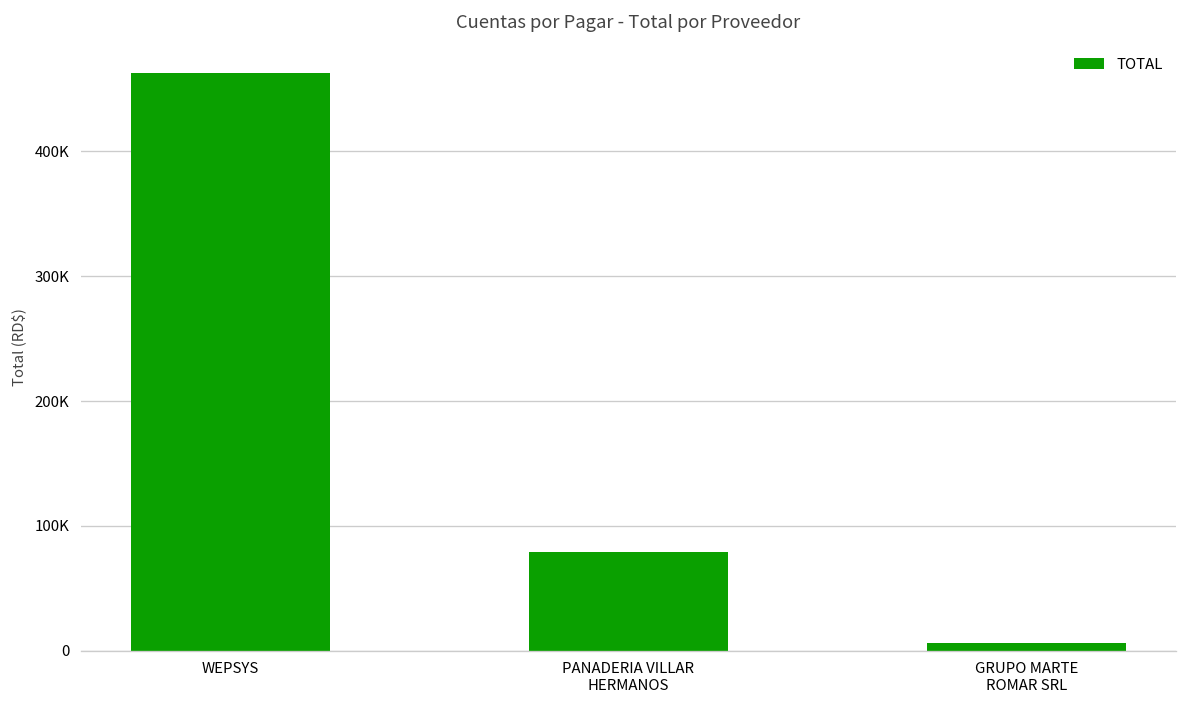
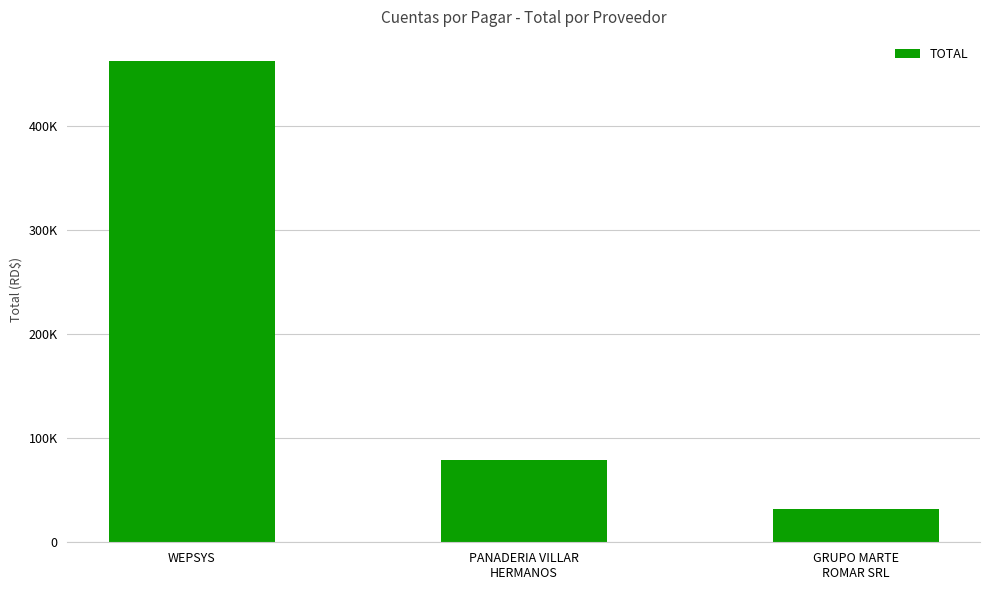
  {
    "WEPSYS": 463000,
    "PANADERIA VILLAR HERMANOS": 79000,
-   "GRUPO MARTE ROMAR SRL": 6000
+   "GRUPO MARTE ROMAR SRL": 32000
  }
